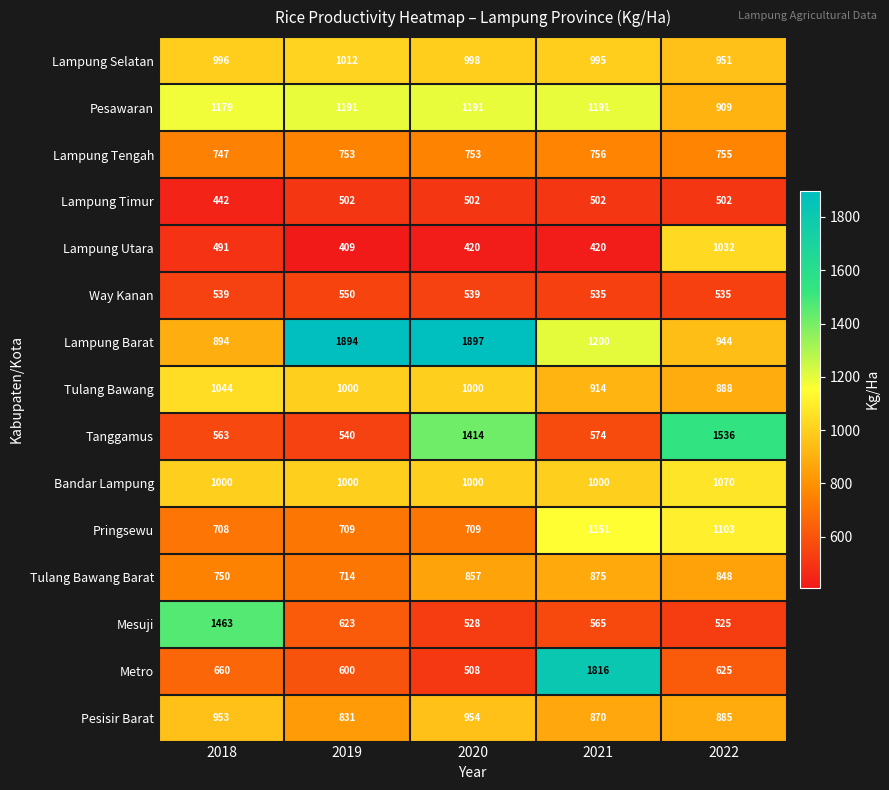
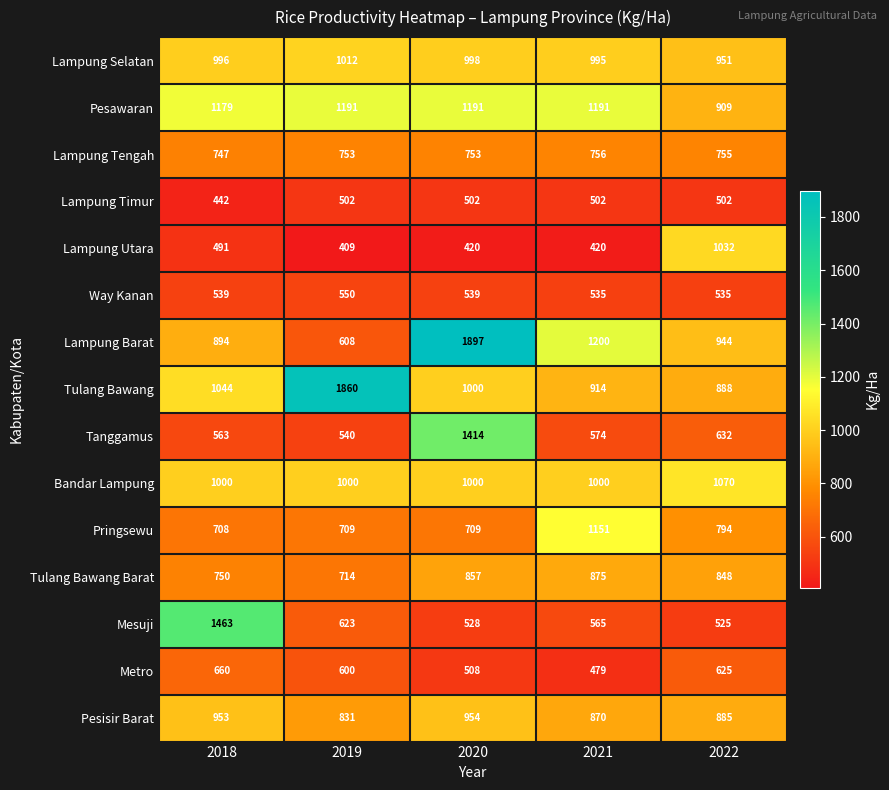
  {
    "Lampung Selatan": {
      "2018": 996,
      "2019": 1012,
      "2020": 998,
      "2021": 995,
      "2022": 951
    },
    "Pesawaran": {
      "2018": 1179,
      "2019": 1191,
      "2020": 1191,
      "2021": 1191,
      "2022": 909
    },
    "Lampung Tengah": {
      "2018": 747,
      "2019": 753,
      "2020": 753,
      "2021": 756,
      "2022": 755
    },
    "Lampung Timur": {
      "2018": 442,
      "2019": 502,
      "2020": 502,
      "2021": 502,
      "2022": 502
    },
    "Lampung Utara": {
      "2018": 491,
      "2019": 409,
      "2020": 420,
      "2021": 420,
      "2022": 1032
    },
    "Way Kanan": {
      "2018": 539,
      "2019": 550,
      "2020": 539,
      "2021": 535,
      "2022": 535
    },
    "Lampung Barat": {
      "2018": 894,
-     "2019": 1894,
+     "2019": 608,
      "2020": 1897,
      "2021": 1200,
      "2022": 944
    },
    "Tulang Bawang": {
      "2018": 1044,
-     "2019": 1000,
+     "2019": 1860,
      "2020": 1000,
      "2021": 914,
      "2022": 888
    },
    "Tanggamus": {
      "2018": 563,
      "2019": 540,
      "2020": 1414,
      "2021": 574,
-     "2022": 1536
+     "2022": 632
    },
    "Bandar Lampung": {
      "2018": 1000,
      "2019": 1000,
      "2020": 1000,
      "2021": 1000,
      "2022": 1070
    },
    "Pringsewu": {
      "2018": 708,
      "2019": 709,
      "2020": 709,
      "2021": 1151,
-     "2022": 1103
+     "2022": 794
    },
    "Tulang Bawang Barat": {
      "2018": 750,
      "2019": 714,
      "2020": 857,
      "2021": 875,
      "2022": 848
    },
    "Mesuji": {
      "2018": 1463,
      "2019": 623,
      "2020": 528,
      "2021": 565,
      "2022": 525
    },
    "Metro": {
      "2018": 660,
      "2019": 600,
      "2020": 508,
-     "2021": 1816,
+     "2021": 479,
      "2022": 625
    },
    "Pesisir Barat": {
      "2018": 953,
      "2019": 831,
      "2020": 954,
      "2021": 870,
      "2022": 885
    }
  }
